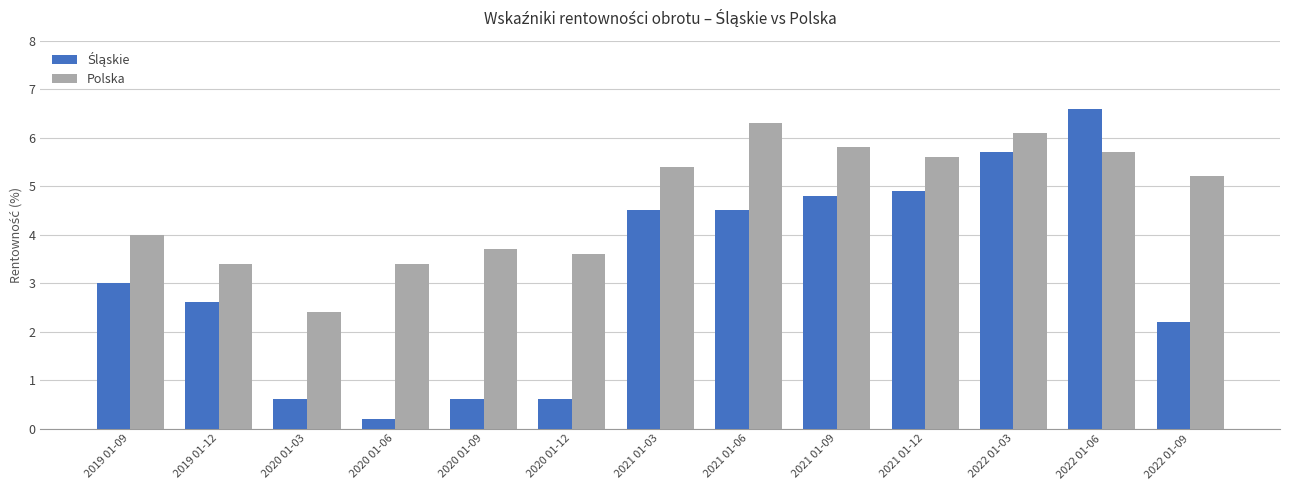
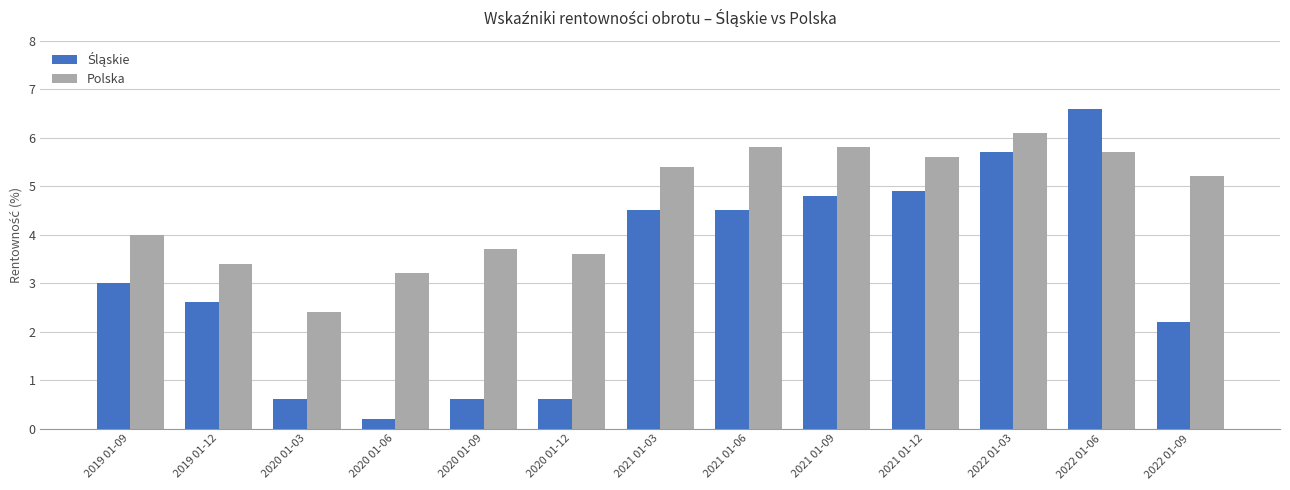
  {
    "Śląskie": {
      "2019 01-09": 3.0,
      "2019 01-12": 2.6,
      "2020 01-03": 0.6,
      "2020 01-06": 0.2,
      "2020 01-09": 0.6,
      "2020 01-12": 0.6,
      "2021 01-03": 4.5,
      "2021 01-06": 4.5,
      "2021 01-09": 4.8,
      "2021 01-12": 4.9,
      "2022 01-03": 5.7,
      "2022 01-06": 6.6,
      "2022 01-09": 2.2
    },
    "Polska": {
      "2019 01-09": 4.0,
      "2019 01-12": 3.4,
      "2020 01-03": 2.4,
-     "2020 01-06": 3.4,
+     "2020 01-06": 3.2,
      "2020 01-09": 3.7,
      "2020 01-12": 3.6,
      "2021 01-03": 5.4,
-     "2021 01-06": 6.3,
+     "2021 01-06": 5.8,
      "2021 01-09": 5.8,
      "2021 01-12": 5.6,
      "2022 01-03": 6.1,
      "2022 01-06": 5.7,
      "2022 01-09": 5.2
    }
  }
